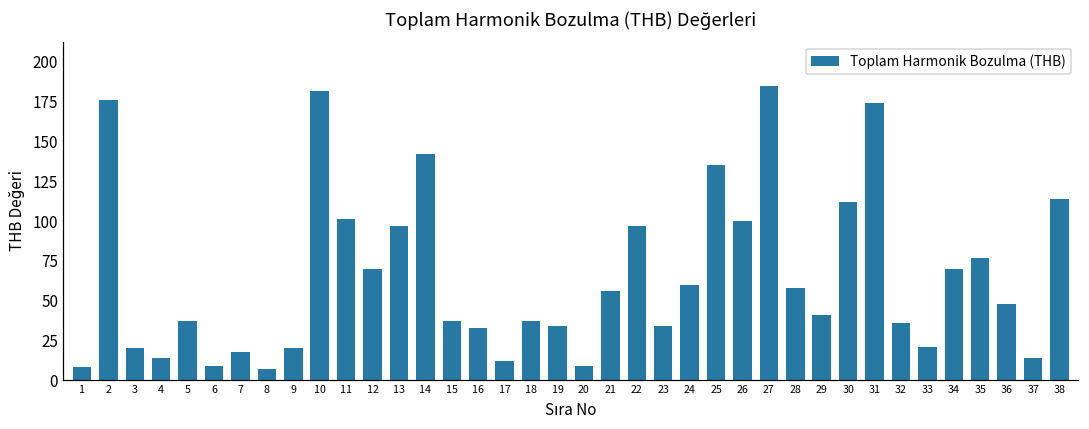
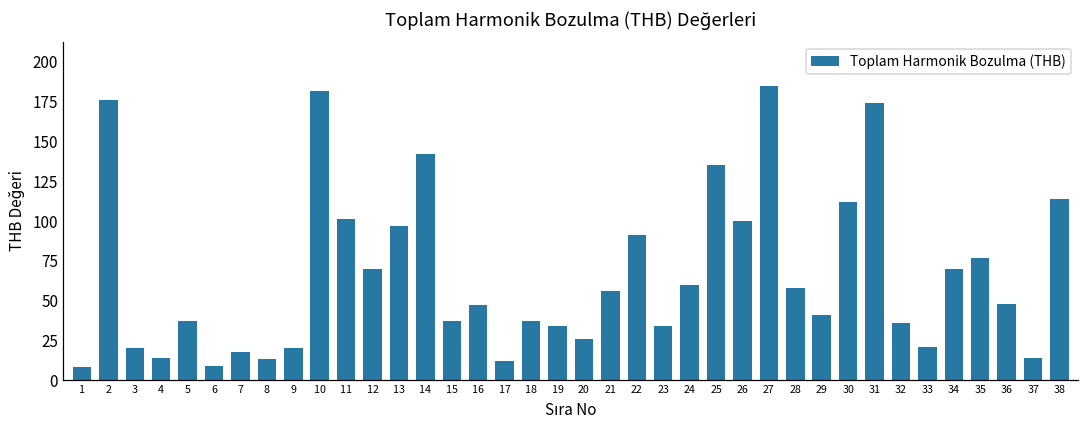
  {
    "1": 8,
    "2": 176,
    "3": 20,
    "4": 14,
    "5": 37,
    "6": 9,
    "7": 18,
-   "8": 7,
+   "8": 13,
    "9": 20,
    "10": 182,
    "11": 101,
    "12": 70,
    "13": 97,
    "14": 142,
    "15": 37,
-   "16": 33,
+   "16": 47,
    "17": 12,
    "18": 37,
    "19": 34,
-   "20": 9,
+   "20": 26,
    "21": 56,
-   "22": 97,
+   "22": 91,
    "23": 34,
    "24": 60,
    "25": 135,
    "26": 100,
    "27": 185,
    "28": 58,
    "29": 41,
    "30": 112,
    "31": 174,
    "32": 36,
    "33": 21,
    "34": 70,
    "35": 77,
    "36": 48,
    "37": 14,
    "38": 114
  }
